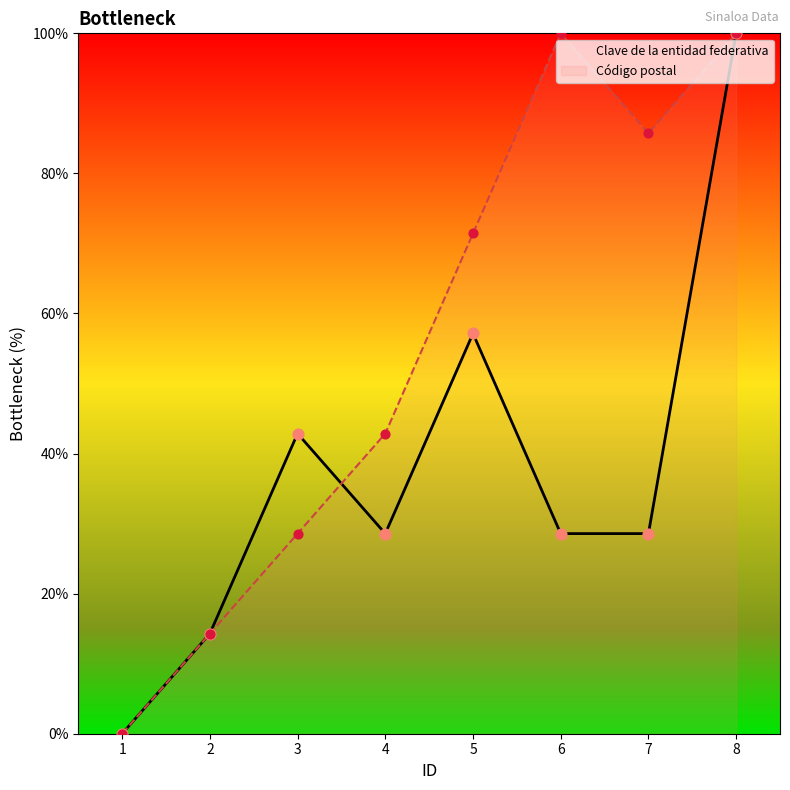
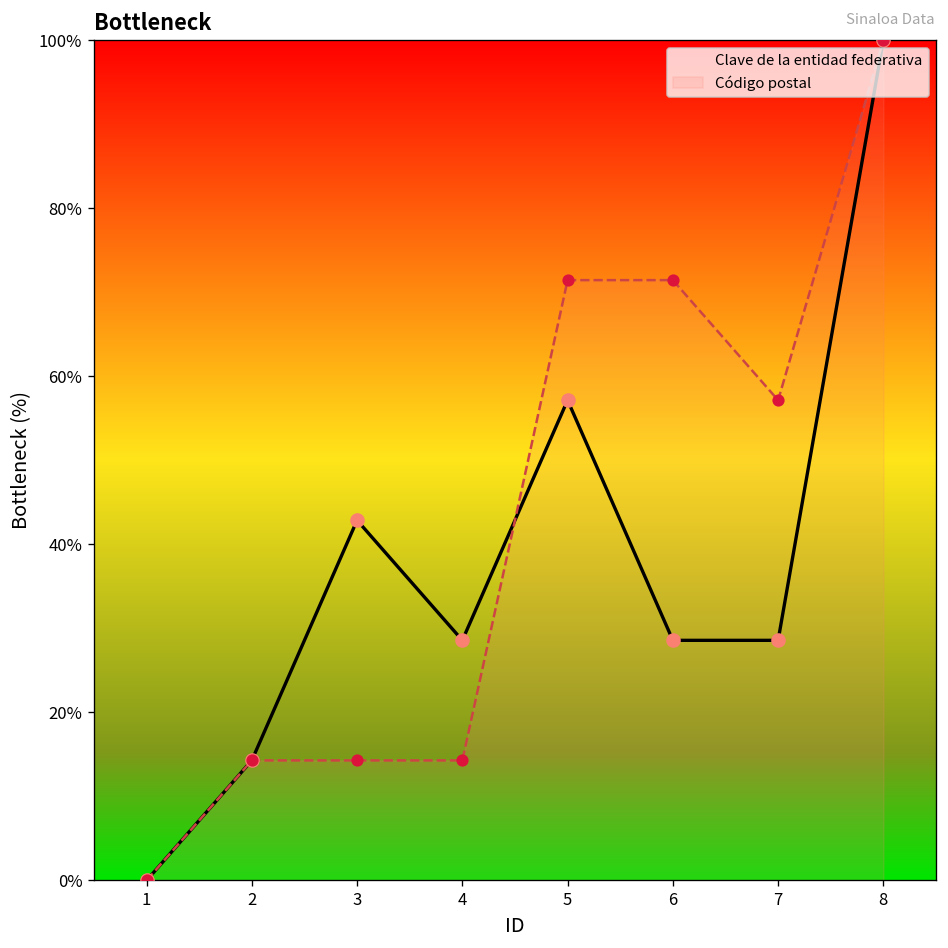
  {
    "Clave de la entidad federativa": {
      "3": "43%",
      "4": "29%",
      "5": "57%",
      "6": "29%",
      "7": "29%"
    },
    "Código postal": {
-     "3": "29%",
-     "4": "43%",
+     "3": "14%",
+     "4": "14%",
      "5": "71%",
-     "6": "100%",
-     "7": "86%"
+     "6": "71%",
+     "7": "57%"
    }
  }
